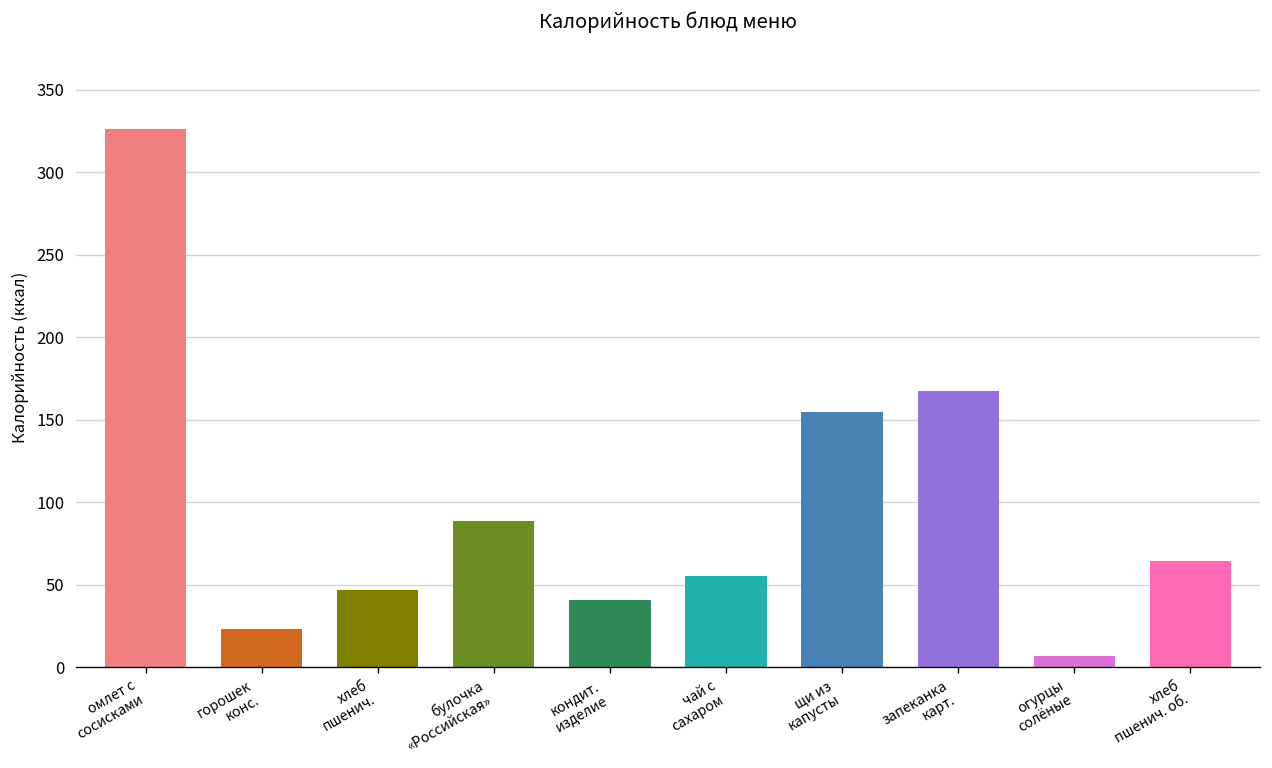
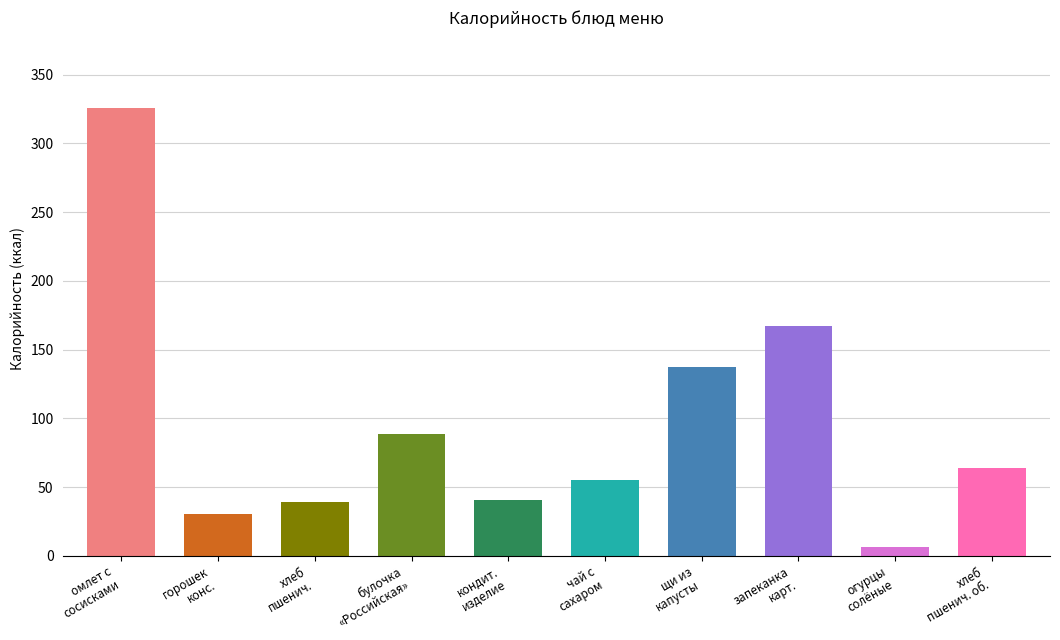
  {
    "омлет с сосисками": 326,
-   "горошек конс.": 23,
-   "хлеб пшенич.": 47,
+   "горошек конс.": 30,
+   "хлеб пшенич.": 39,
    "булочка «Российская»": 89,
    "кондит. изделие": 40,
    "чай с сахаром": 55,
-   "щи из капусты": 154,
+   "щи из капусты": 138,
    "запеканка карт.": 168,
    "огурцы солёные": 7,
    "хлеб пшенич. об.": 64
  }
